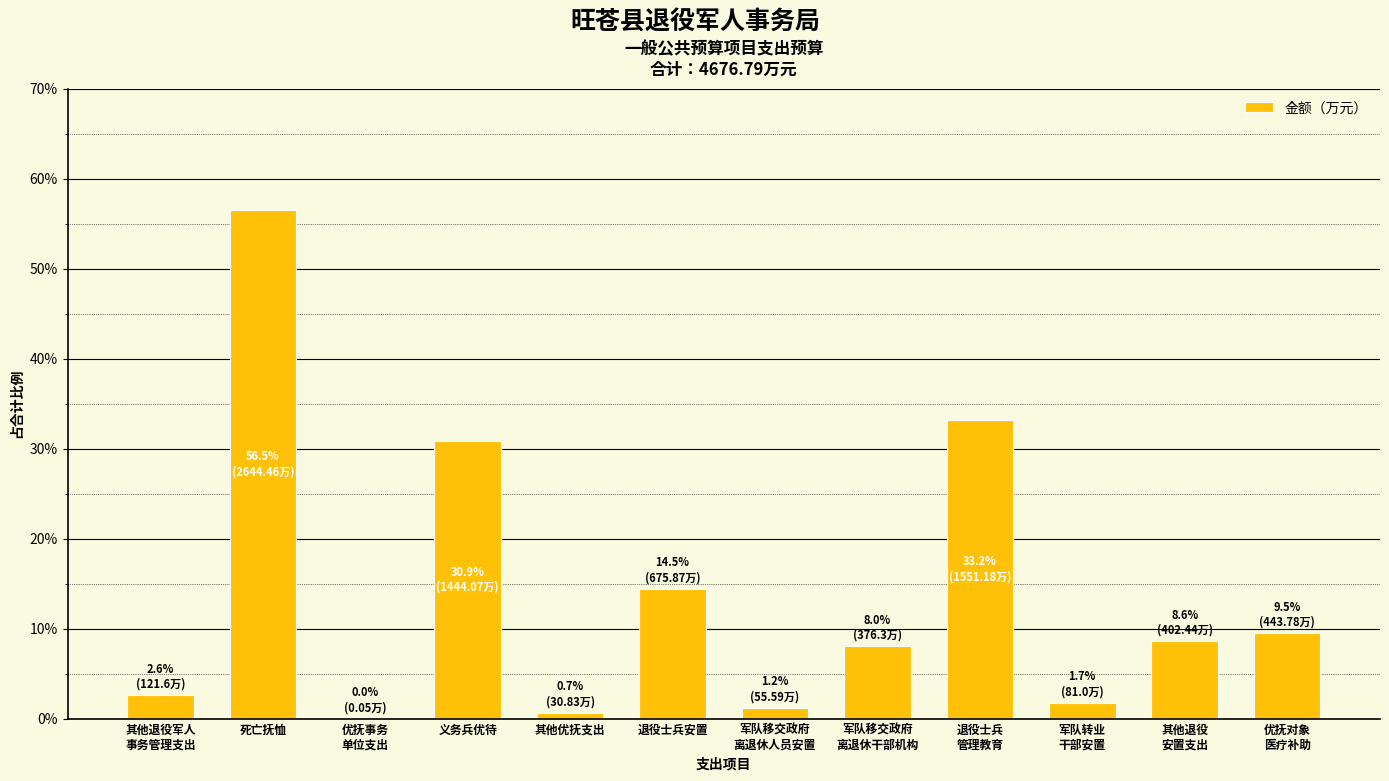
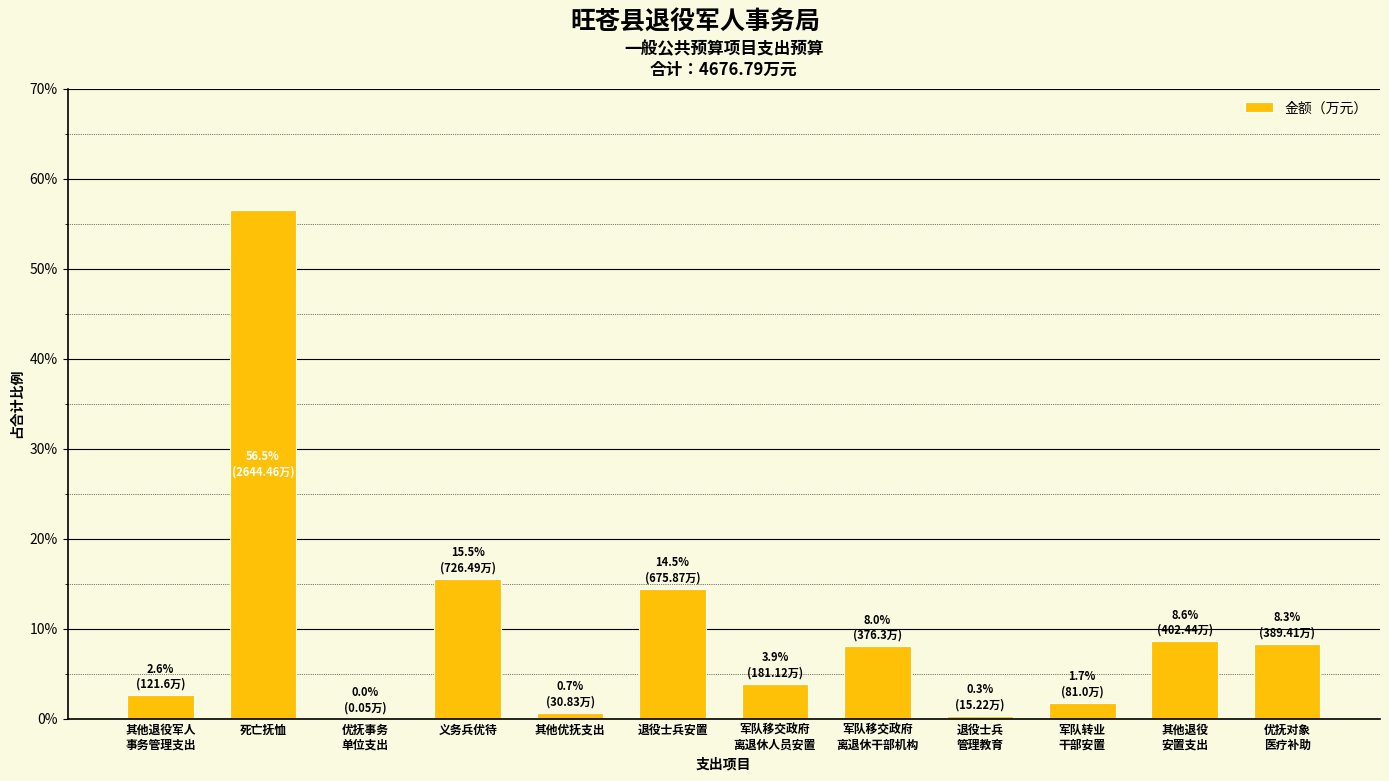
  {
    "其他退役军人 事务管理支出": "2.6%",
    "死亡抚恤": "56.5%",
    "优抚事务 单位支出": "0.0%",
-   "义务兵优待": "30.9% (1444.07万)",
+   "义务兵优待": "15.5% (726.49万)",
    "其他优抚支出": "0.7%",
    "退役士兵安置": "14.5%",
-   "军队移交政府 离退休人员安置": "1.2% (55.59万)",
+   "军队移交政府 离退休人员安置": "3.9% (181.12万)",
    "军队移交政府 离退休干部机构": "8.0%",
-   "退役士兵 管理教育": "33.2% (1551.18万)",
+   "退役士兵 管理教育": "0.3% (15.22万)",
    "军队转业 干部安置": "1.7%",
    "其他退役 安置支出": "8.6%",
-   "优抚对象 医疗补助": "9.5% (443.78万)"
+   "优抚对象 医疗补助": "8.3% (389.41万)"
  }
